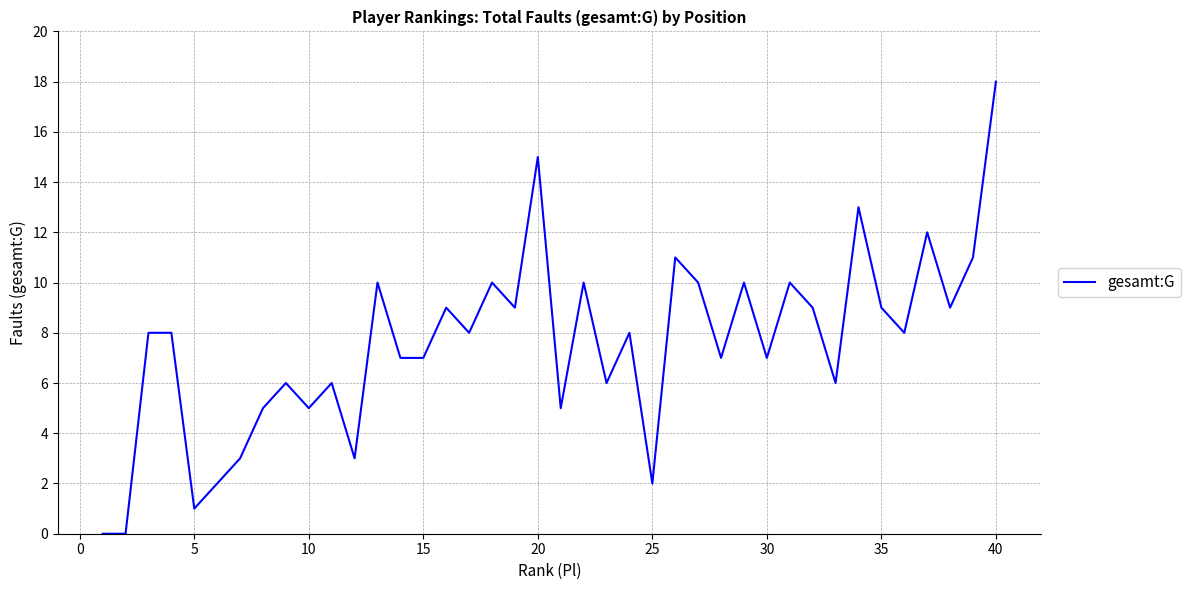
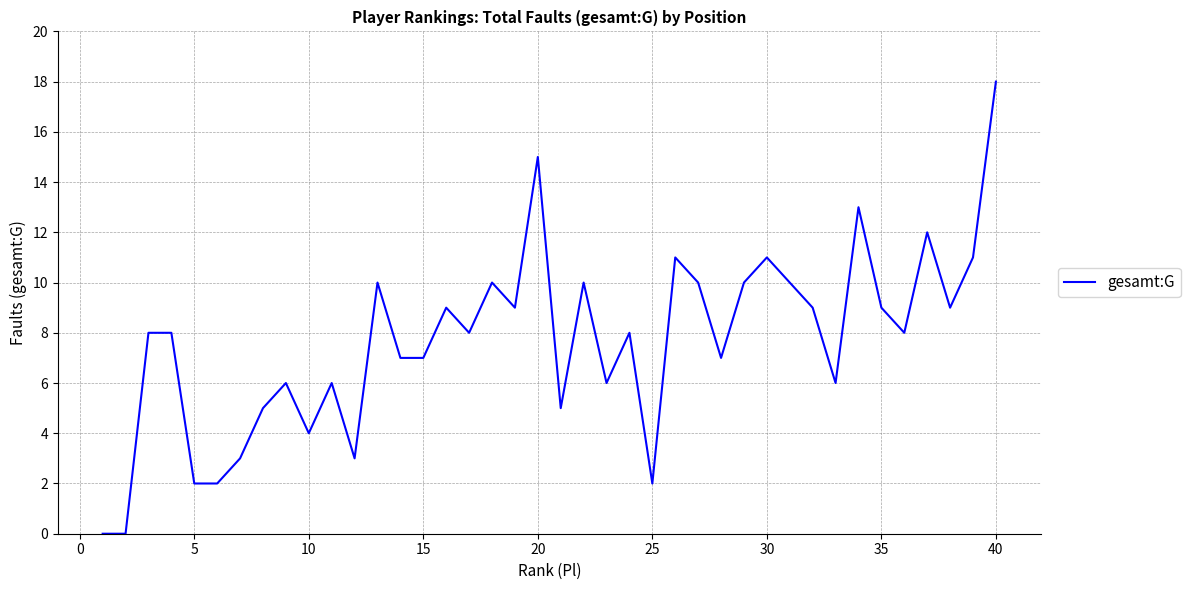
  {
-   "5": 1,
-   "10": 5,
+   "5": 2,
+   "10": 4,
    "15": 7,
    "20": 15,
    "25": 2,
-   "30": 7,
+   "30": 11,
    "35": 9,
    "40": 18
  }
